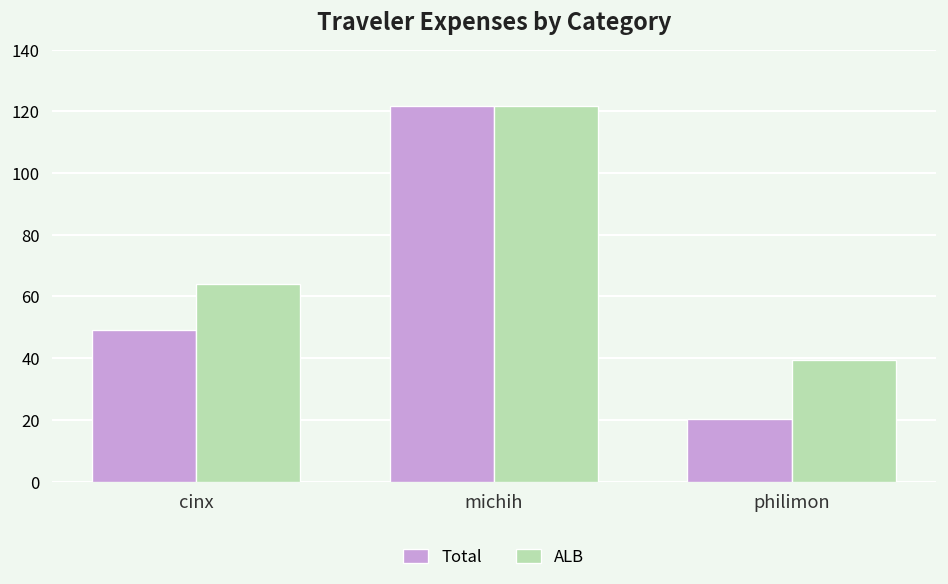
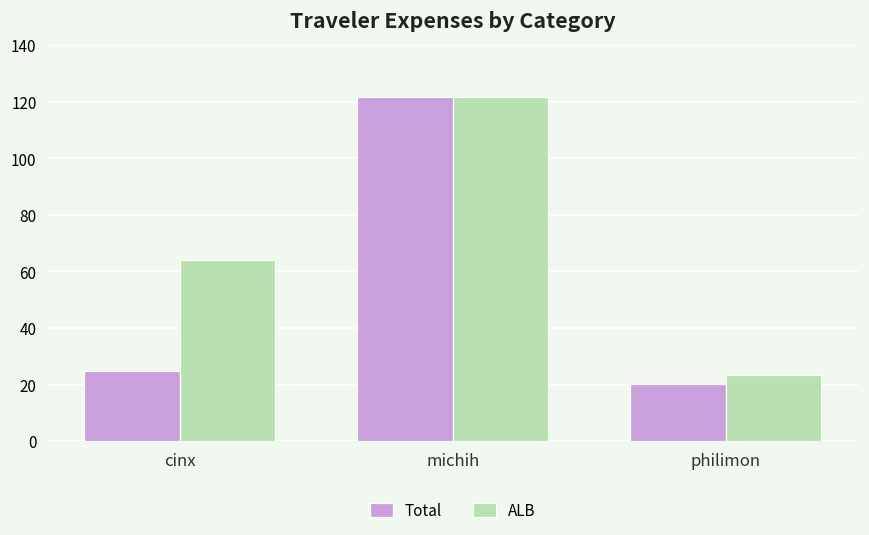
  {
    "Total": {
-     "cinx": 49,
+     "cinx": 25,
      "michih": 122,
      "philimon": 20
    },
    "ALB": {
      "cinx": 64,
      "michih": 122,
-     "philimon": 39
+     "philimon": 23
    }
  }
